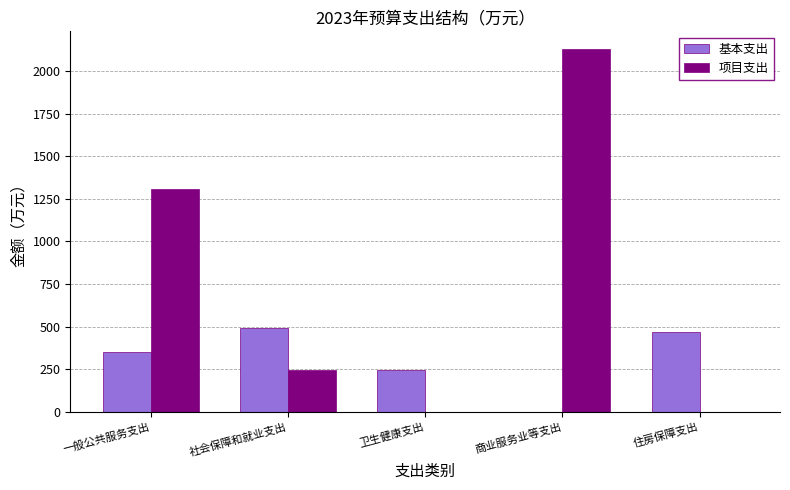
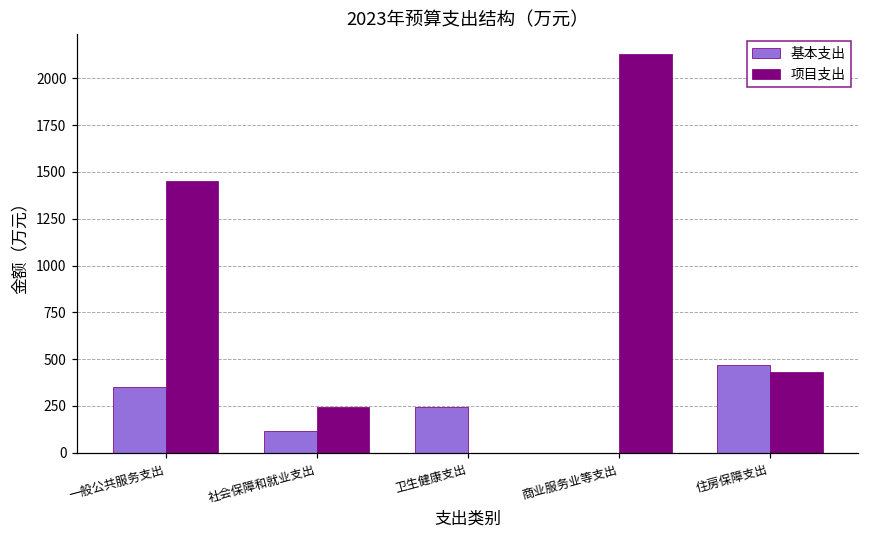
  {
    "基本支出": {
      "一般公共服务支出": 350,
-     "社会保障和就业支出": 490,
+     "社会保障和就业支出": 110,
      "卫生健康支出": 240,
      "商业服务业等支出": 0,
      "住房保障支出": 470
    },
    "项目支出": {
-     "一般公共服务支出": 1310,
+     "一般公共服务支出": 1450,
      "社会保障和就业支出": 250,
      "卫生健康支出": 0,
      "商业服务业等支出": 2130,
-     "住房保障支出": 0
+     "住房保障支出": 430
    }
  }
